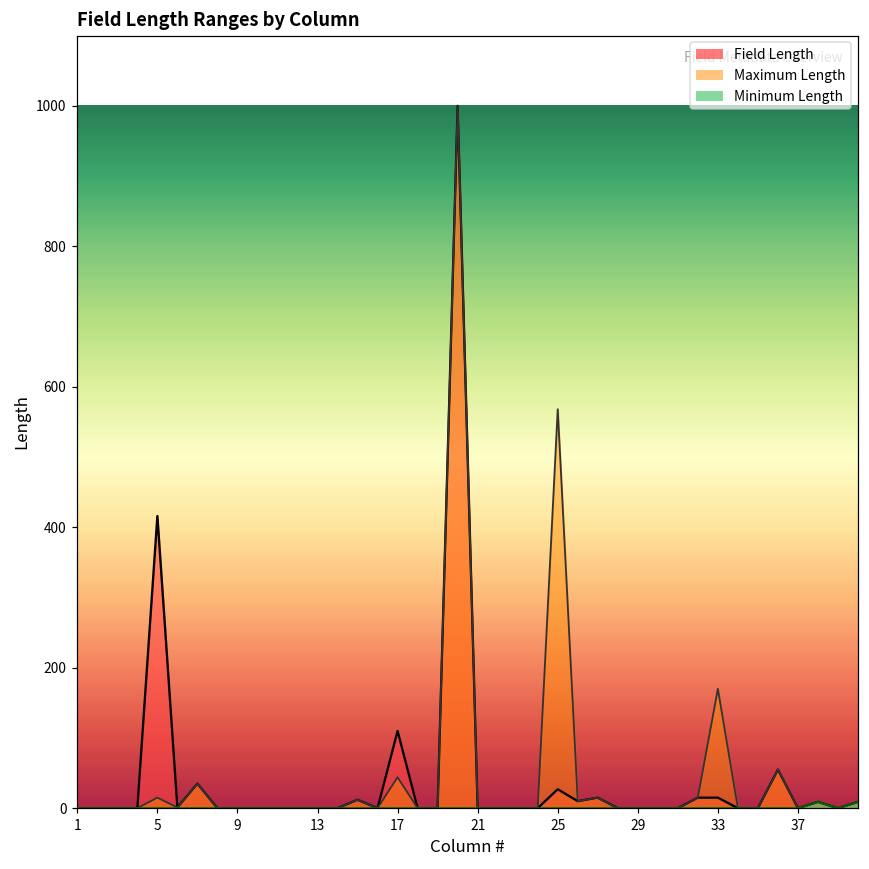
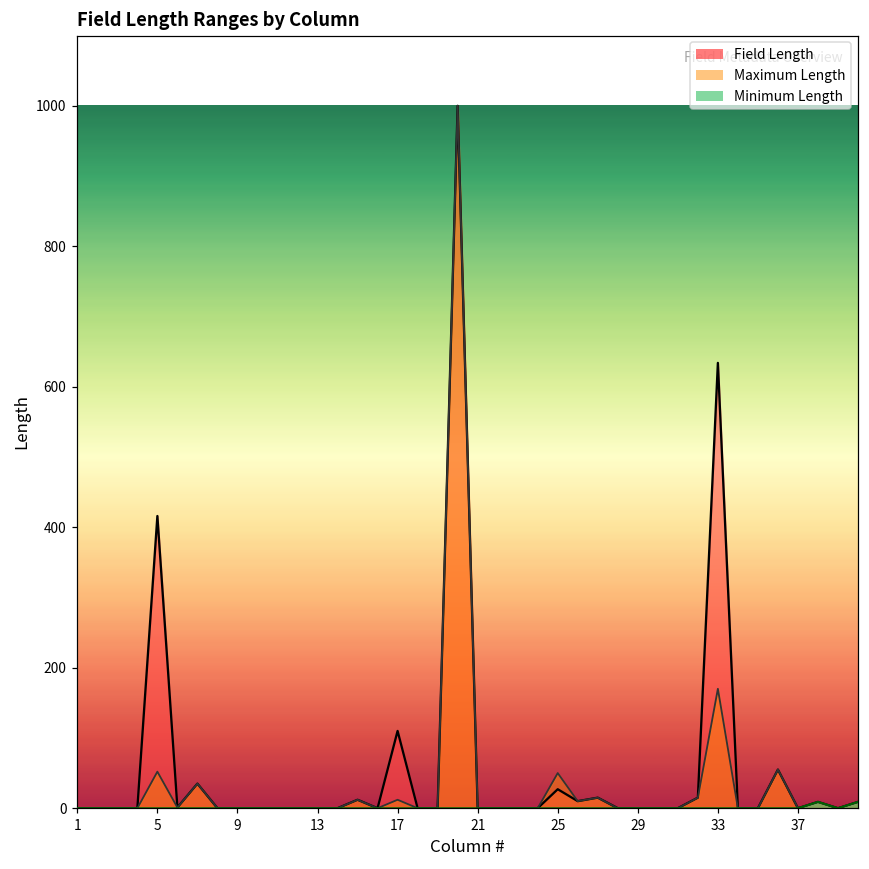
  {
    "Field Length": {
      "5": 420,
      "17": 110,
      "25": 30,
-     "33": 20
+     "33": 630
    },
    "Maximum Length": {
-     "5": 20,
-     "17": 40,
-     "25": 570,
+     "5": 50,
+     "17": 10,
+     "25": 50,
      "33": 170
    },
    "Minimum Length": {
      "5": 0,
      "17": 0,
      "25": 0,
      "33": 0
    }
  }
